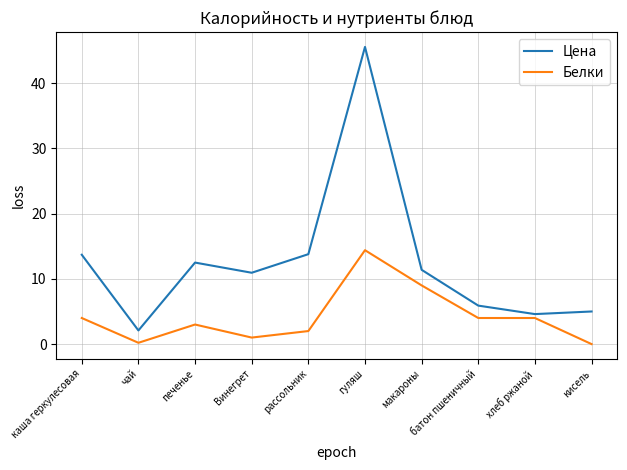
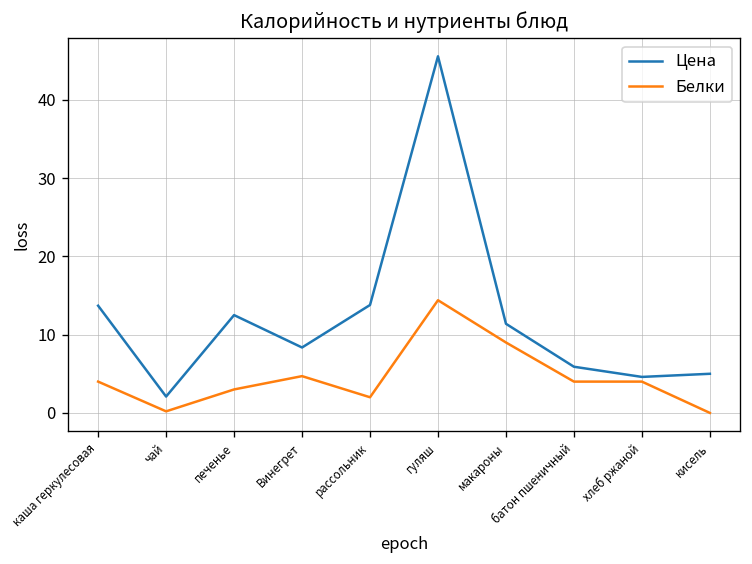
  {
    "Цена": {
      "каша геркулесовая": 14,
      "чай": 2,
      "печенье": 13,
-     "Винегрет": 11,
+     "Винегрет": 8,
      "рассольник": 14,
      "гуляш": 46,
      "макароны": 11,
      "батон пшеничный": 6,
      "хлеб ржаной": 5,
      "кисель": 5
    },
    "Белки": {
      "каша геркулесовая": 4,
      "чай": 0,
      "печенье": 3,
-     "Винегрет": 1,
+     "Винегрет": 5,
      "рассольник": 2,
      "гуляш": 14,
      "макароны": 9,
      "батон пшеничный": 4,
      "хлеб ржаной": 4,
      "кисель": 0
    }
  }
